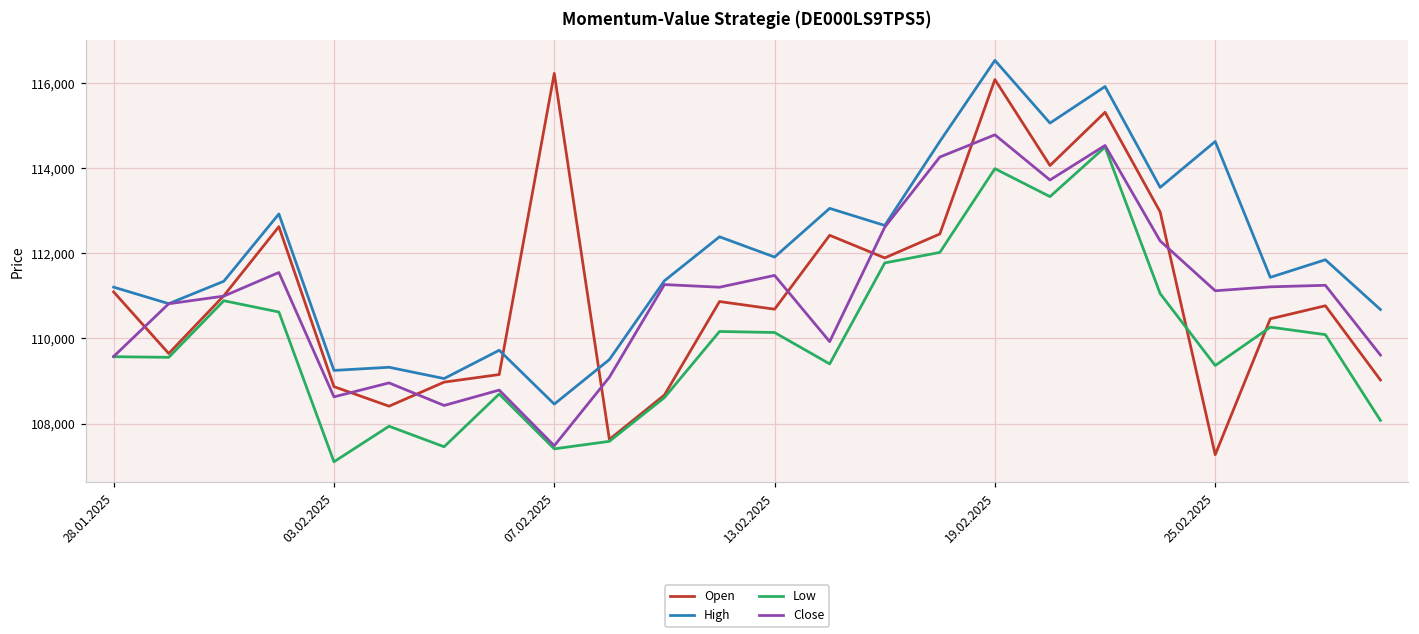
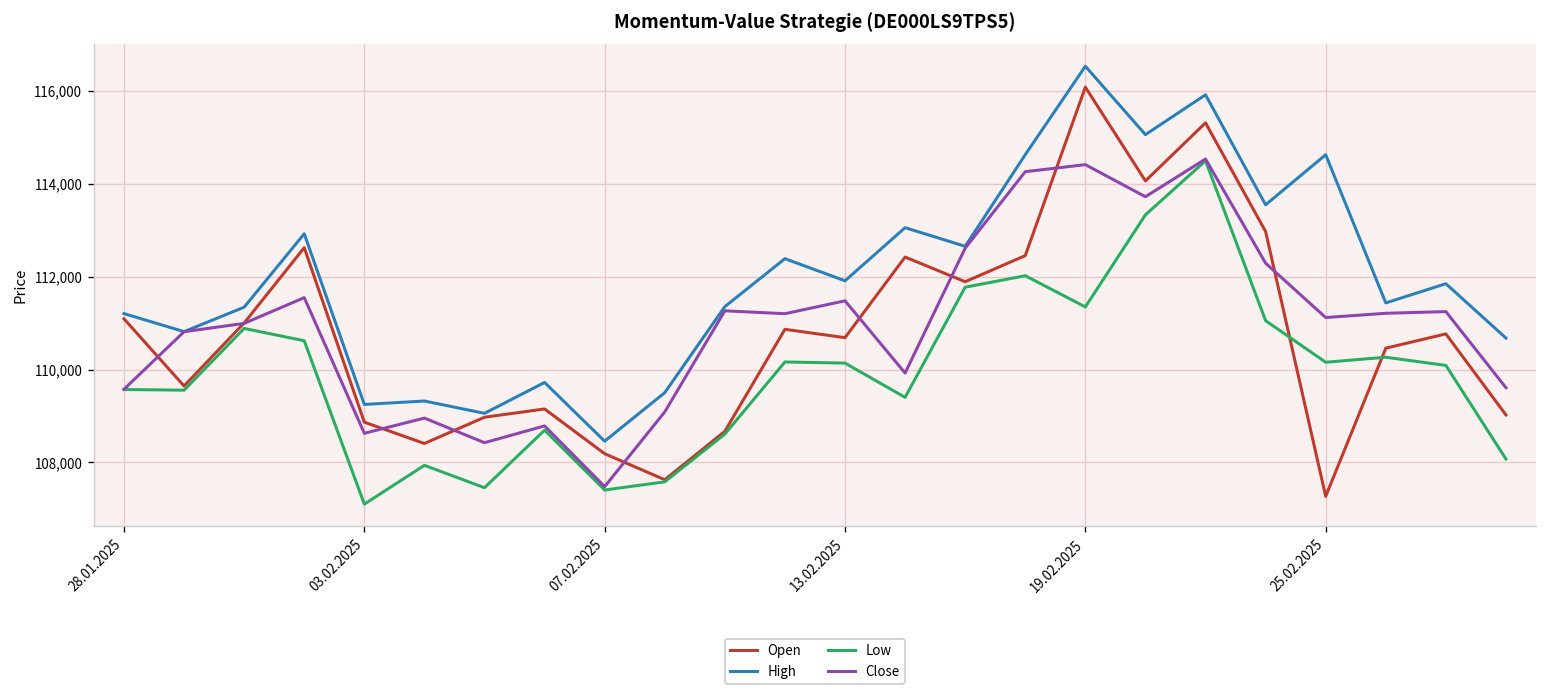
  {
    "Open": {
      "28.01.2025": "111,100",
      "03.02.2025": "108,900",
-     "07.02.2025": "116,200",
+     "07.02.2025": "108,200",
      "13.02.2025": "110,700",
      "19.02.2025": "116,100",
      "25.02.2025": "107,300"
    },
    "High": {
      "28.01.2025": "111,200",
      "03.02.2025": "109,200",
      "07.02.2025": "108,500",
      "13.02.2025": "111,900",
      "19.02.2025": "116,500",
      "25.02.2025": "114,600"
    },
    "Low": {
      "03.02.2025": "107,100",
      "07.02.2025": "107,400",
      "13.02.2025": "110,100",
-     "19.02.2025": "114,000",
-     "25.02.2025": "109,400"
+     "19.02.2025": "111,300",
+     "25.02.2025": "110,200"
    },
    "Close": {
      "03.02.2025": "108,600",
      "07.02.2025": "107,500",
      "13.02.2025": "111,500",
-     "19.02.2025": "114,800",
+     "19.02.2025": "114,400",
      "25.02.2025": "111,100"
    }
  }
